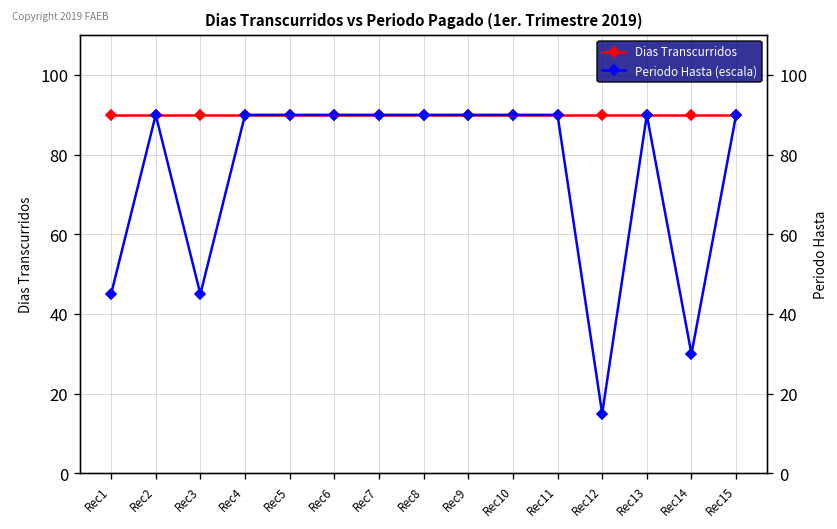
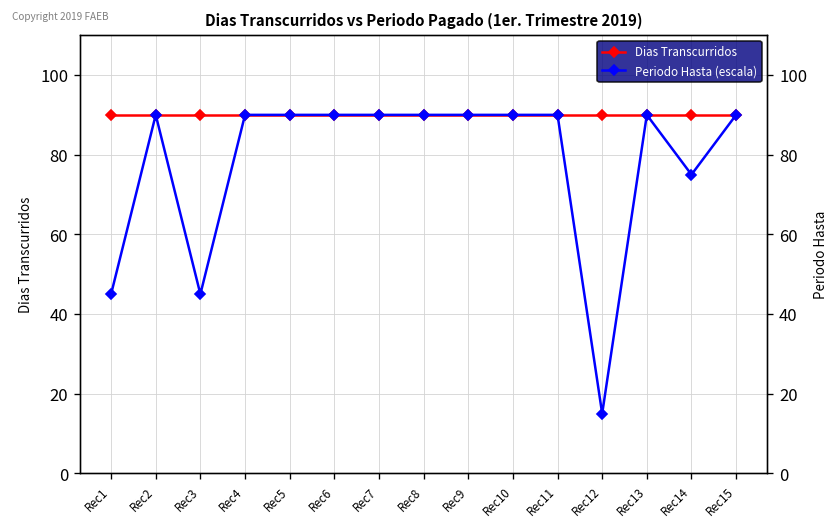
  {
    "Dias Transcurridos": {
      "Rec1": 90,
      "Rec3": 90,
      "Rec12": 90,
      "Rec14": 90
    },
    "Periodo Hasta (escala)": {
      "Rec1": 45,
      "Rec3": 45,
      "Rec12": 15,
-     "Rec14": 30
+     "Rec14": 75
    }
  }
